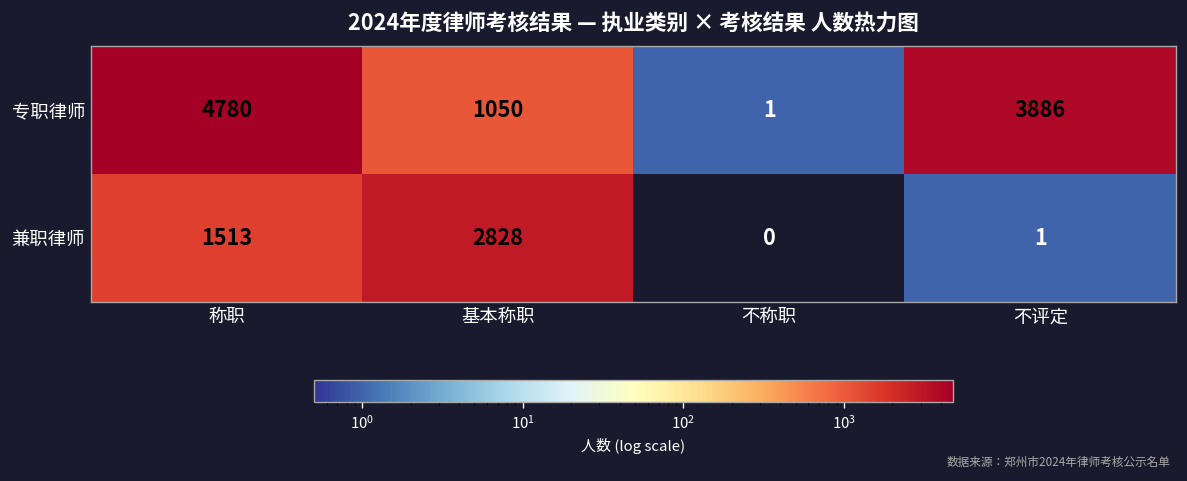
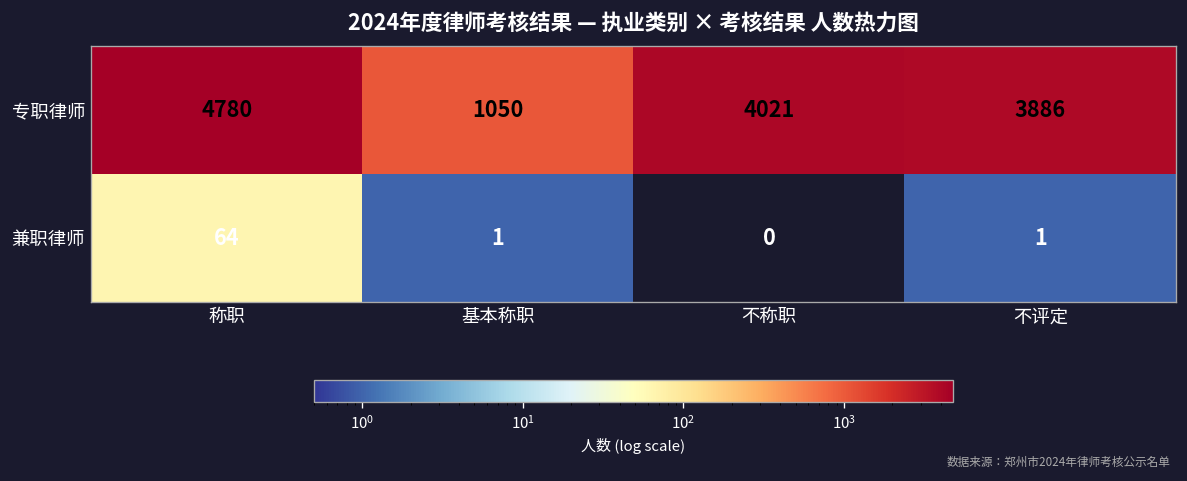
  {
    "专职律师": {
      "称职": 4780,
      "基本称职": 1050,
-     "不称职": 1,
+     "不称职": 4021,
      "不评定": 3886
    },
    "兼职律师": {
-     "称职": 1513,
-     "基本称职": 2828,
+     "称职": 64,
+     "基本称职": 1,
      "不称职": 0,
      "不评定": 1
    }
  }
